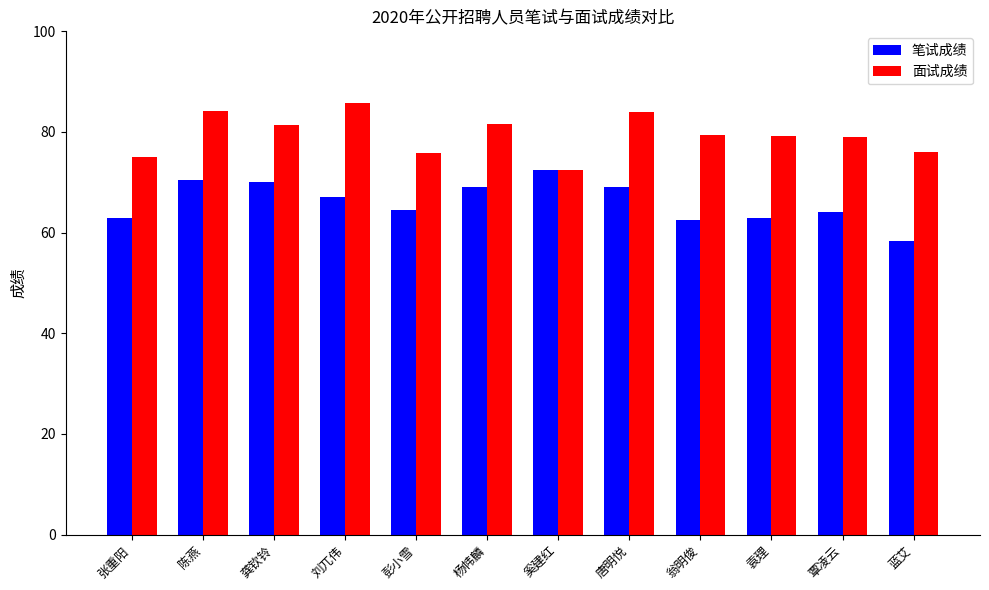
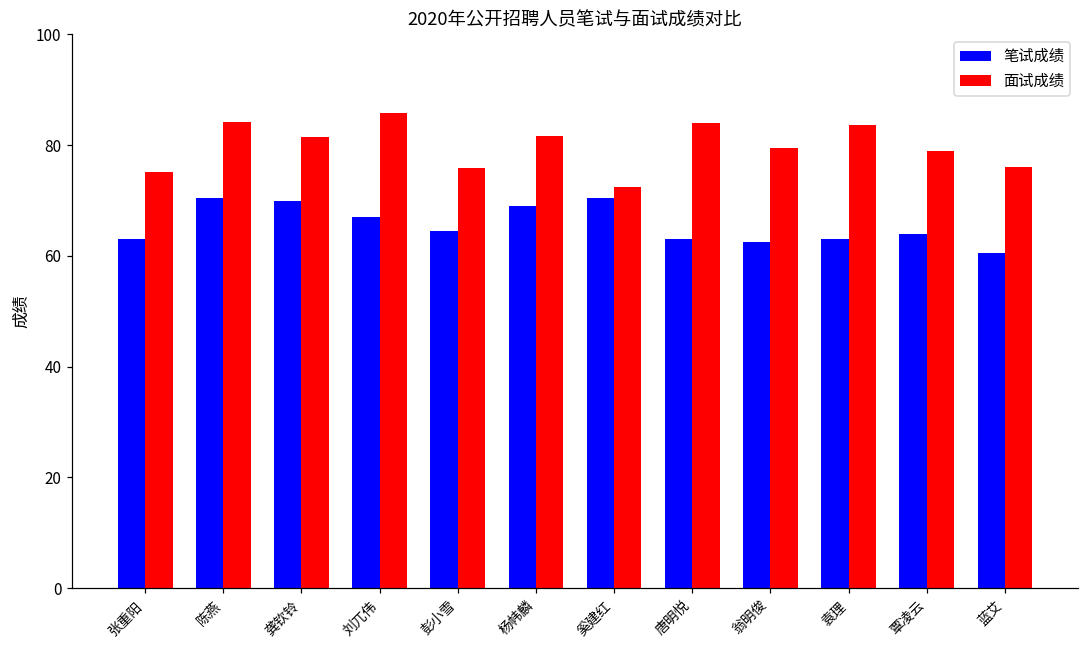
  {
    "笔试成绩": {
      "张重阳": 63,
      "陈燕": 71,
      "龚钦铃": 70,
      "刘兀伟": 67,
      "彭小雪": 65,
      "杨帏麟": 69,
-     "奚建红": 73,
-     "唐明悦": 69,
+     "奚建红": 71,
+     "唐明悦": 63,
      "翁明俊": 63,
      "袁理": 63,
      "覃凌云": 64,
-     "蓝艾": 58
+     "蓝艾": 61
    },
    "面试成绩": {
      "张重阳": 75,
      "陈燕": 84,
      "龚钦铃": 81,
      "刘兀伟": 86,
      "彭小雪": 76,
      "杨帏麟": 82,
      "奚建红": 72,
      "唐明悦": 84,
      "翁明俊": 79,
-     "袁理": 79,
+     "袁理": 84,
      "覃凌云": 79,
      "蓝艾": 76
    }
  }
